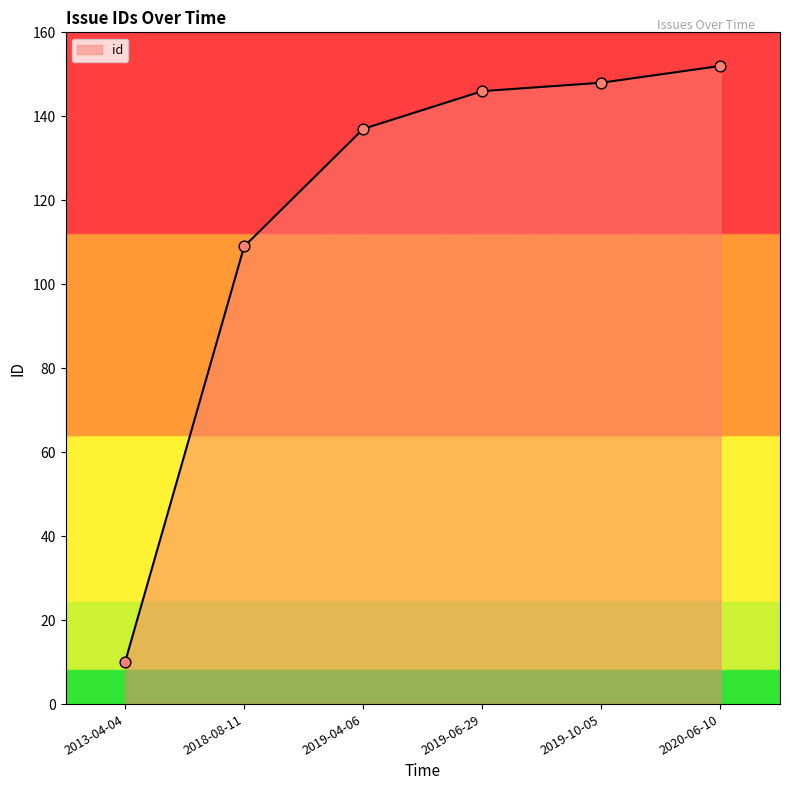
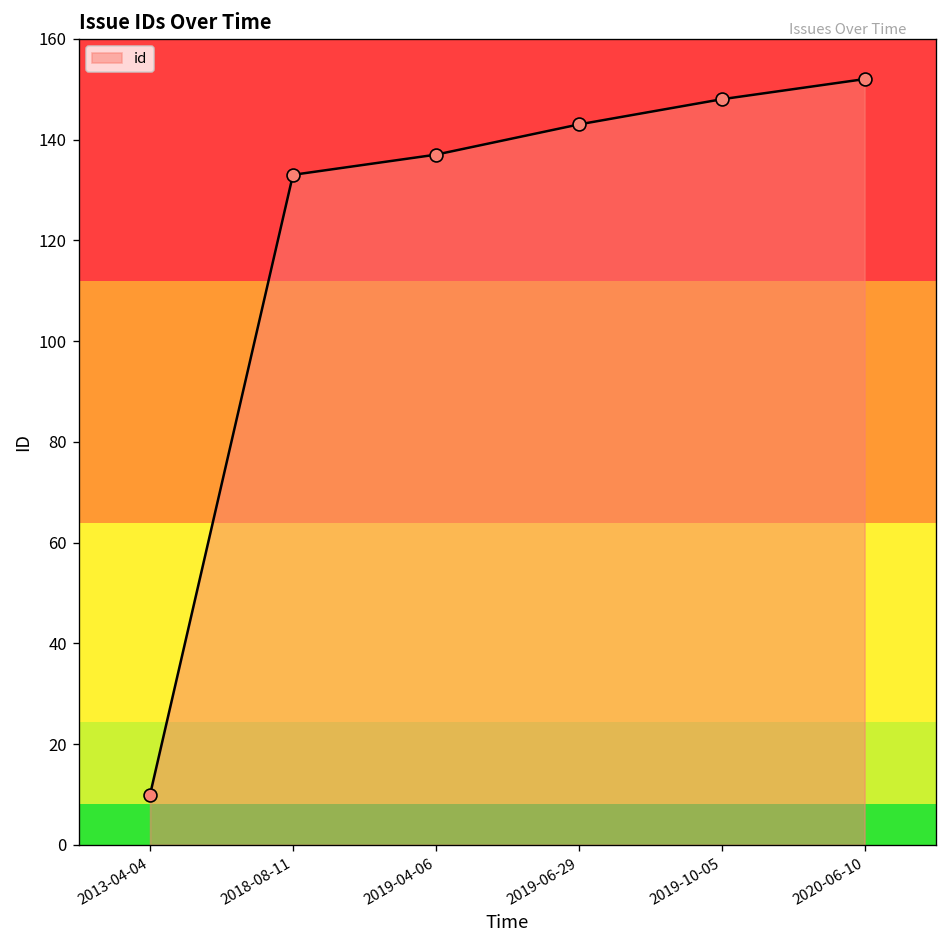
  {
    "2013-04-04": 10,
-   "2018-08-11": 109,
+   "2018-08-11": 133,
    "2019-04-06": 137,
-   "2019-06-29": 146,
+   "2019-06-29": 143,
    "2019-10-05": 148,
    "2020-06-10": 152
  }
